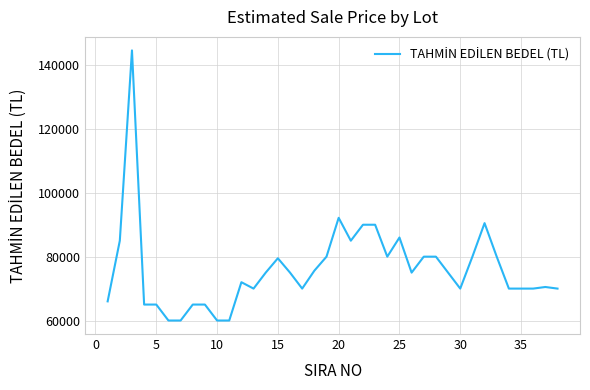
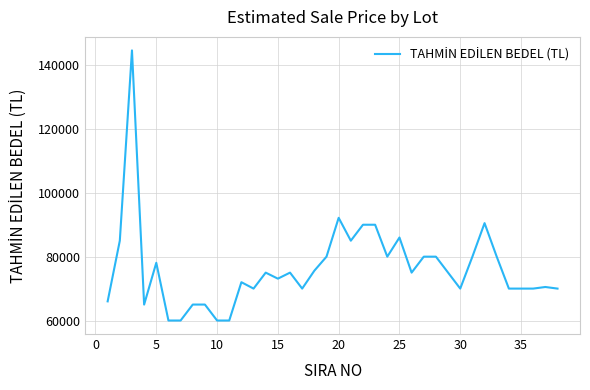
  {
-   "5": 65000,
+   "5": 78000,
    "10": 60000,
-   "15": 80000,
+   "15": 73000,
    "20": 92000,
    "25": 86000,
    "30": 70000,
    "35": 70000
  }
